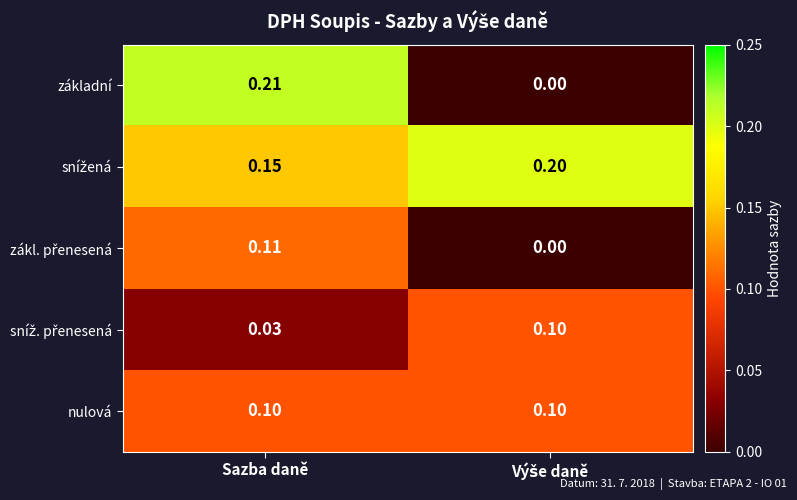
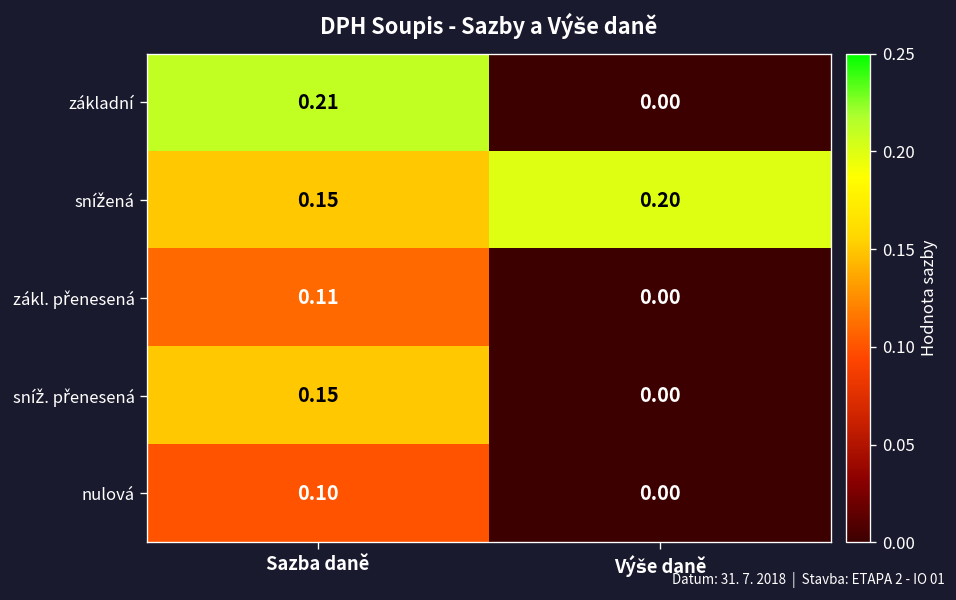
  {
    "základní": {
      "Sazba daně": 0.21,
      "Výše daně": 0.00
    },
    "snížená": {
      "Sazba daně": 0.15,
      "Výše daně": 0.20
    },
    "zákl. přenesená": {
      "Sazba daně": 0.11,
      "Výše daně": 0.00
    },
    "sníž. přenesená": {
-     "Sazba daně": 0.03,
-     "Výše daně": 0.10
+     "Sazba daně": 0.15,
+     "Výše daně": 0.00
    },
    "nulová": {
      "Sazba daně": 0.10,
-     "Výše daně": 0.10
+     "Výše daně": 0.00
    }
  }
